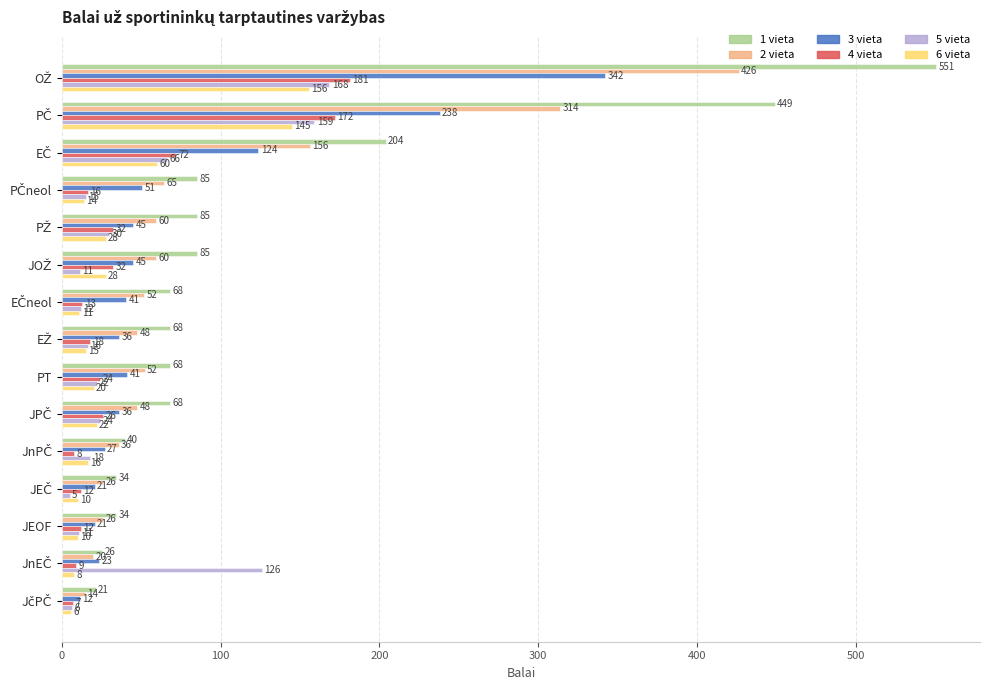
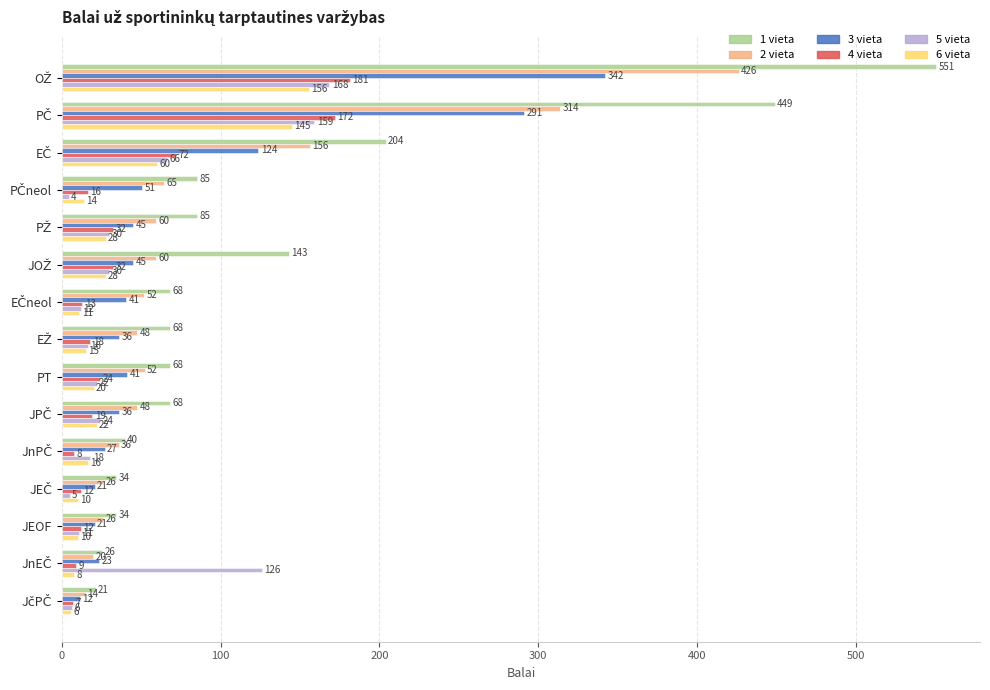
  {
    "1 vieta": {
      "OŽ": 551,
      "PČ": 449,
      "EČ": 204,
      "PČneol": 85,
      "PŽ": 85,
-     "JOŽ": 85,
+     "JOŽ": 143,
      "EČneol": 68,
      "EŽ": 68,
      "PT": 68,
      "JPČ": 68,
      "JEČ": 34,
      "JEOF": 34,
      "JnEČ": 26,
      "JčPČ": 21
    },
    "3 vieta": {
      "OŽ": 342,
-     "PČ": 238,
+     "PČ": 291,
      "EČ": 124,
      "PČneol": 51,
      "PŽ": 45,
      "JOŽ": 45,
      "EČneol": 41,
      "EŽ": 36,
      "PT": 41,
      "JPČ": 36,
      "JnPČ": 27,
      "JEČ": 21,
      "JEOF": 21
    },
    "4 vieta": {
      "OŽ": 181,
      "PČ": 172,
      "EČ": 72,
      "PČneol": 16,
-     "JPČ": 26,
+     "JPČ": 19,
      "JnPČ": 8,
      "JEČ": 12,
      "JnEČ": 9
    },
    "5 vieta": {
      "OŽ": 168,
      "PČ": 159,
      "EČ": 66,
-     "PČneol": 15,
-     "JOŽ": 11,
+     "PČneol": 4,
+     "JOŽ": 30,
      "JEČ": 5,
      "JnEČ": 126
    }
  }
